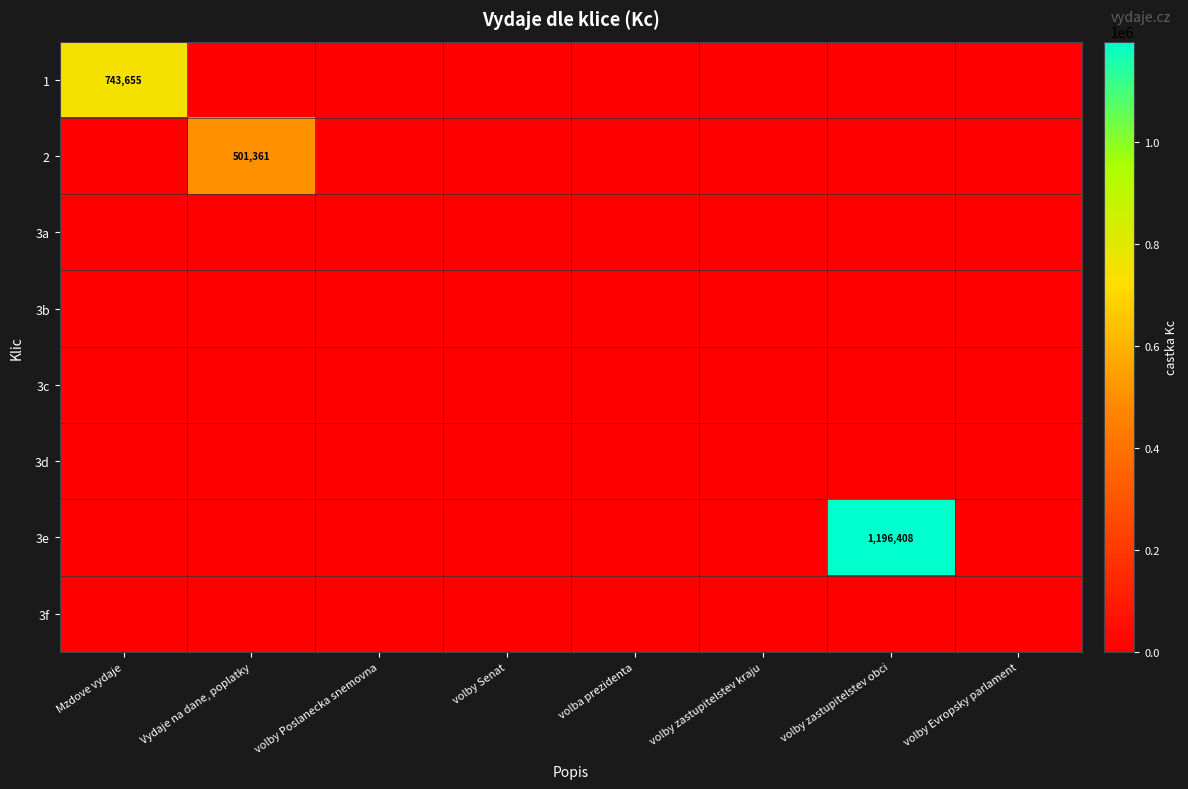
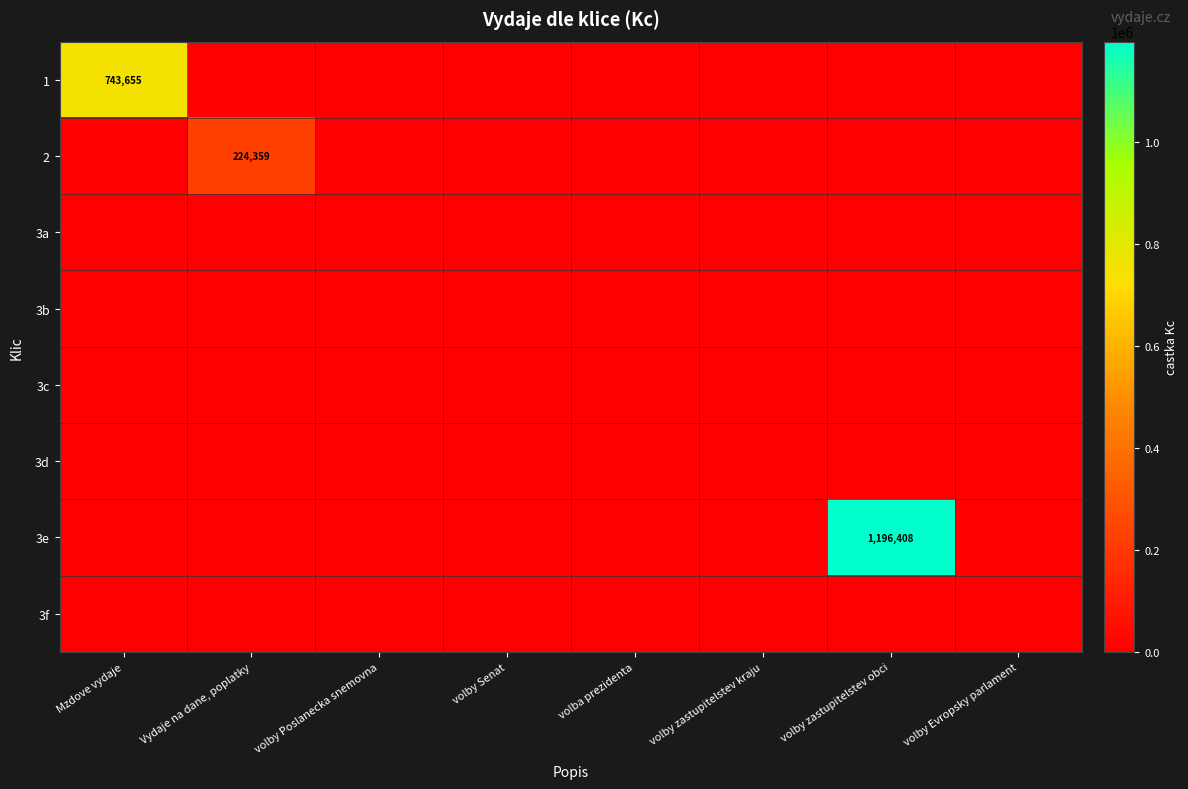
  {
    "1": {
      "Mzdove vydaje": "743,655"
    },
    "2": {
-     "Vydaje na dane, poplatky": "501,361"
+     "Vydaje na dane, poplatky": "224,359"
    },
    "3e": {
      "volby zastupitelstev obci": "1,196,408"
    }
  }
